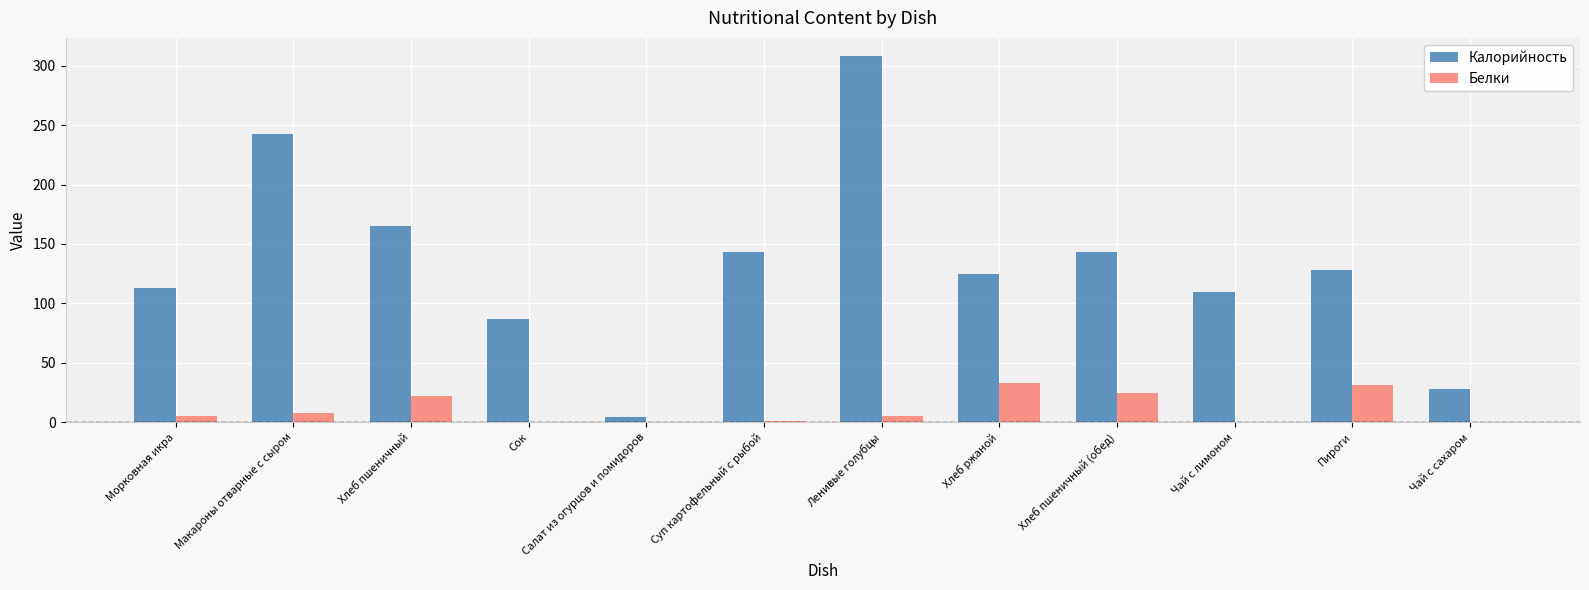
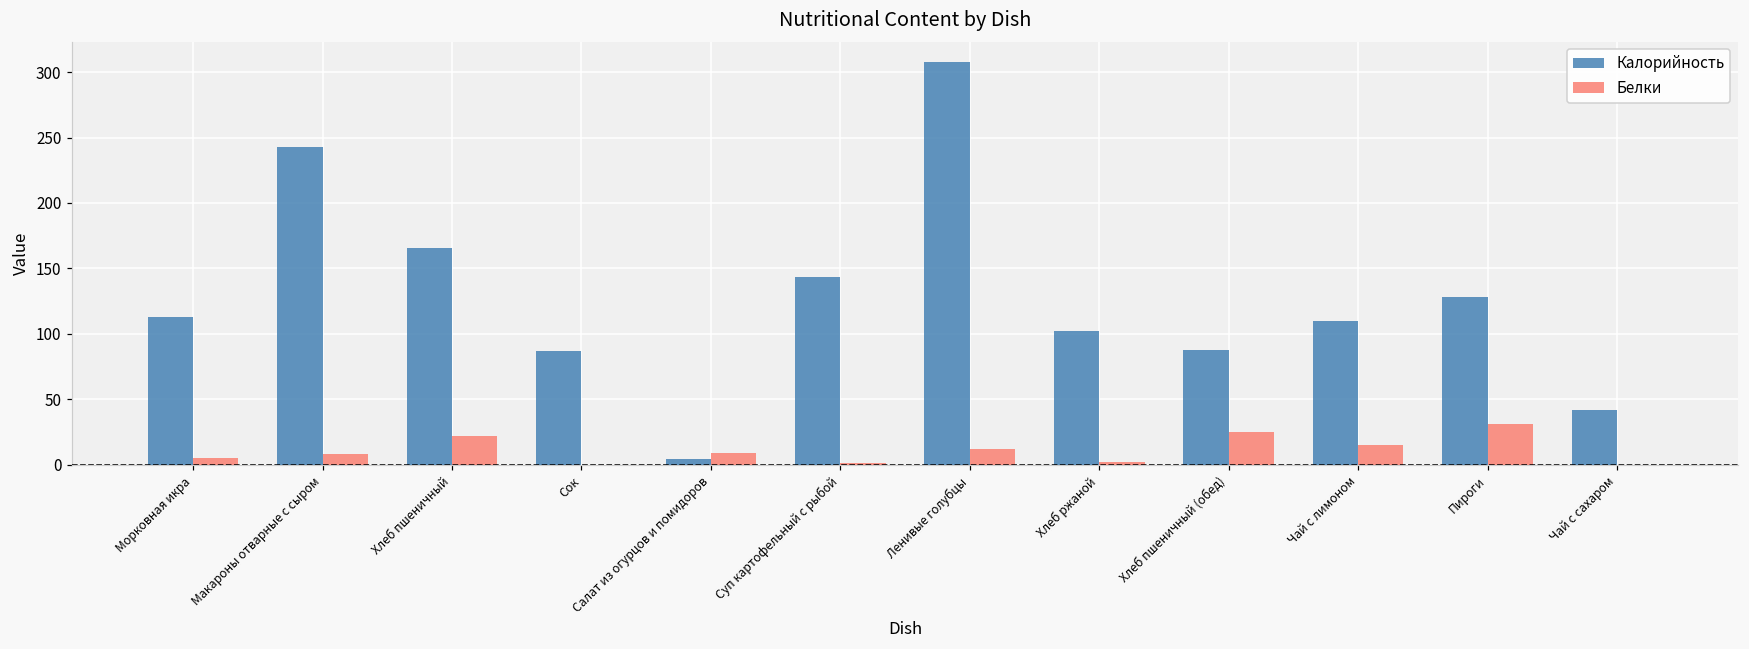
  {
    "Калорийность": {
      "Морковная икра": 113,
      "Макароны отварные с сыром": 243,
      "Хлеб пшеничный": 166,
      "Сок": 87,
      "Салат из огурцов и помидоров": 4,
      "Суп картофельный с рыбой": 143,
      "Ленивые голубцы": 308,
-     "Хлеб ржаной": 125,
-     "Хлеб пшеничный (обед)": 143,
+     "Хлеб ржаной": 102,
+     "Хлеб пшеничный (обед)": 88,
      "Чай с лимоном": 110,
      "Пироги": 128,
-     "Чай с сахаром": 28
+     "Чай с сахаром": 42
    },
    "Белки": {
      "Морковная икра": 5,
      "Макароны отварные с сыром": 8,
      "Хлеб пшеничный": 22,
      "Сок": 0,
-     "Салат из огурцов и помидоров": 0,
-     "Ленивые голубцы": 5,
-     "Хлеб ржаной": 33,
+     "Салат из огурцов и помидоров": 9,
+     "Ленивые голубцы": 12,
+     "Хлеб ржаной": 2,
      "Хлеб пшеничный (обед)": 25,
-     "Чай с лимоном": 0,
+     "Чай с лимоном": 15,
      "Пироги": 31,
      "Чай с сахаром": 0
    }
  }
